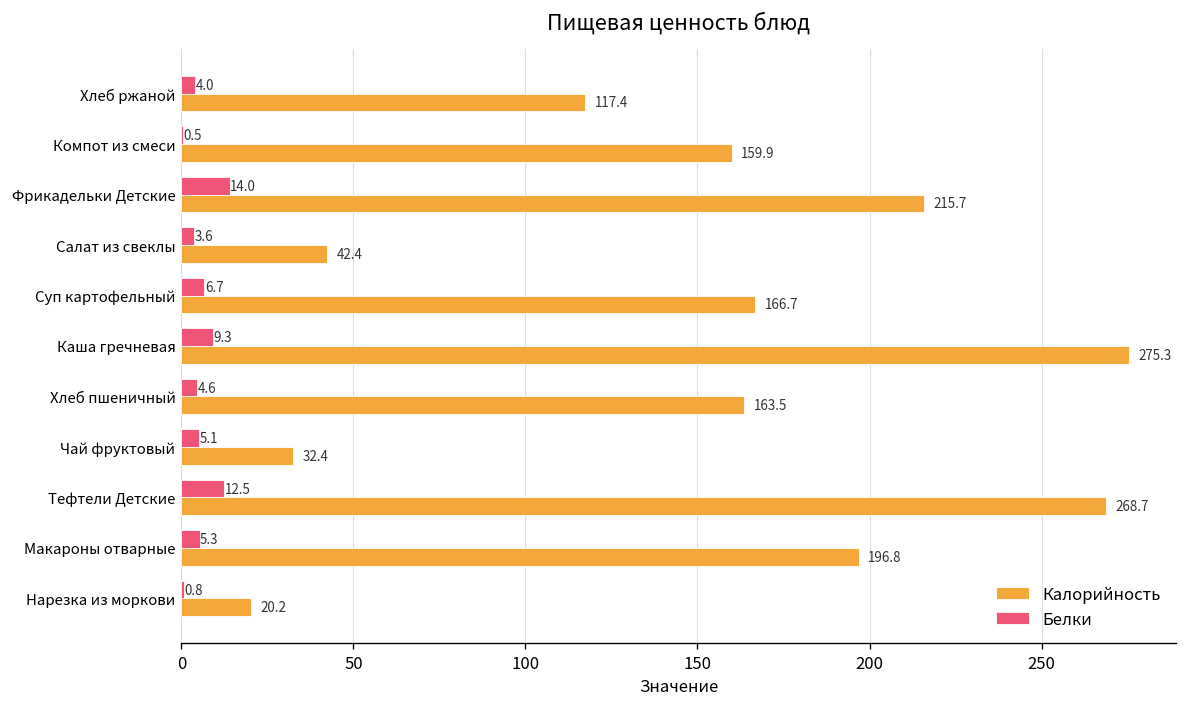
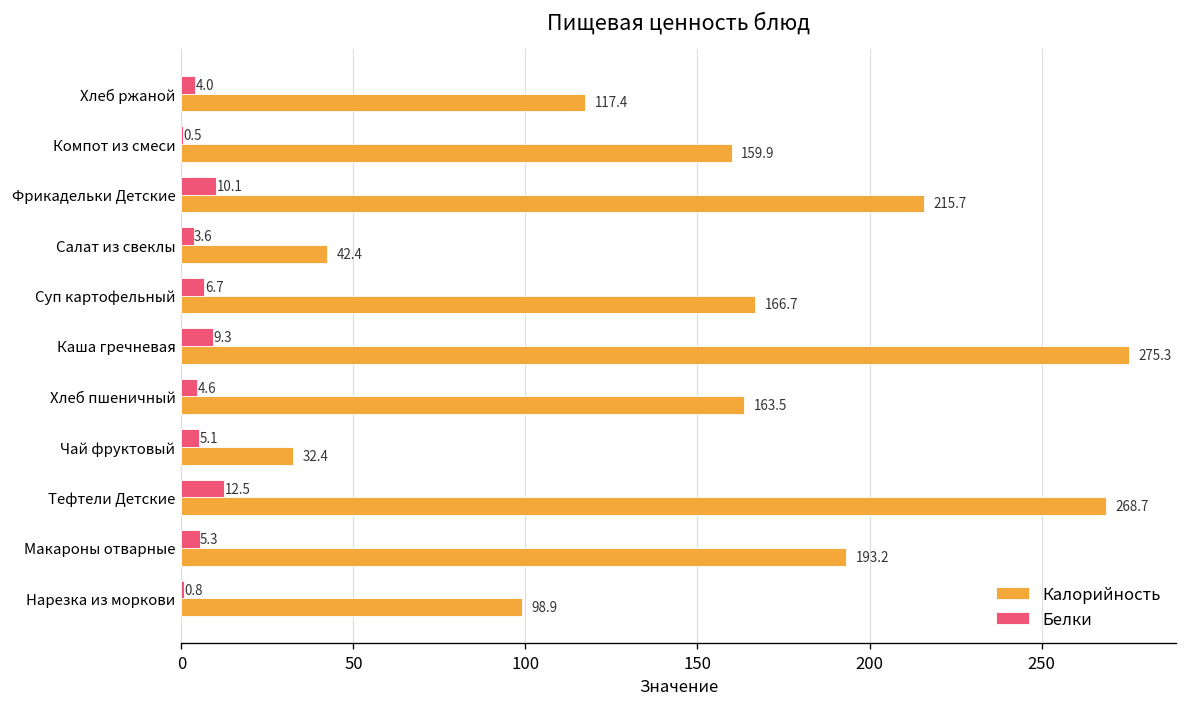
  {
    "Калорийность": {
      "Хлеб ржаной": 117.4,
      "Компот из смеси": 159.9,
      "Фрикадельки Детские": 215.7,
      "Салат из свеклы": 42.4,
      "Суп картофельный": 166.7,
      "Каша гречневая": 275.3,
      "Хлеб пшеничный": 163.5,
      "Чай фруктовый": 32.4,
      "Тефтели Детские": 268.7,
-     "Макароны отварные": 196.8,
-     "Нарезка из моркови": 20.2
+     "Макароны отварные": 193.2,
+     "Нарезка из моркови": 98.9
    },
    "Белки": {
      "Хлеб ржаной": 4.0,
      "Компот из смеси": 0.5,
-     "Фрикадельки Детские": 14.0,
+     "Фрикадельки Детские": 10.1,
      "Салат из свеклы": 3.6,
      "Суп картофельный": 6.7,
      "Каша гречневая": 9.3,
      "Хлеб пшеничный": 4.6,
      "Чай фруктовый": 5.1,
      "Тефтели Детские": 12.5,
      "Макароны отварные": 5.3,
      "Нарезка из моркови": 0.8
    }
  }
